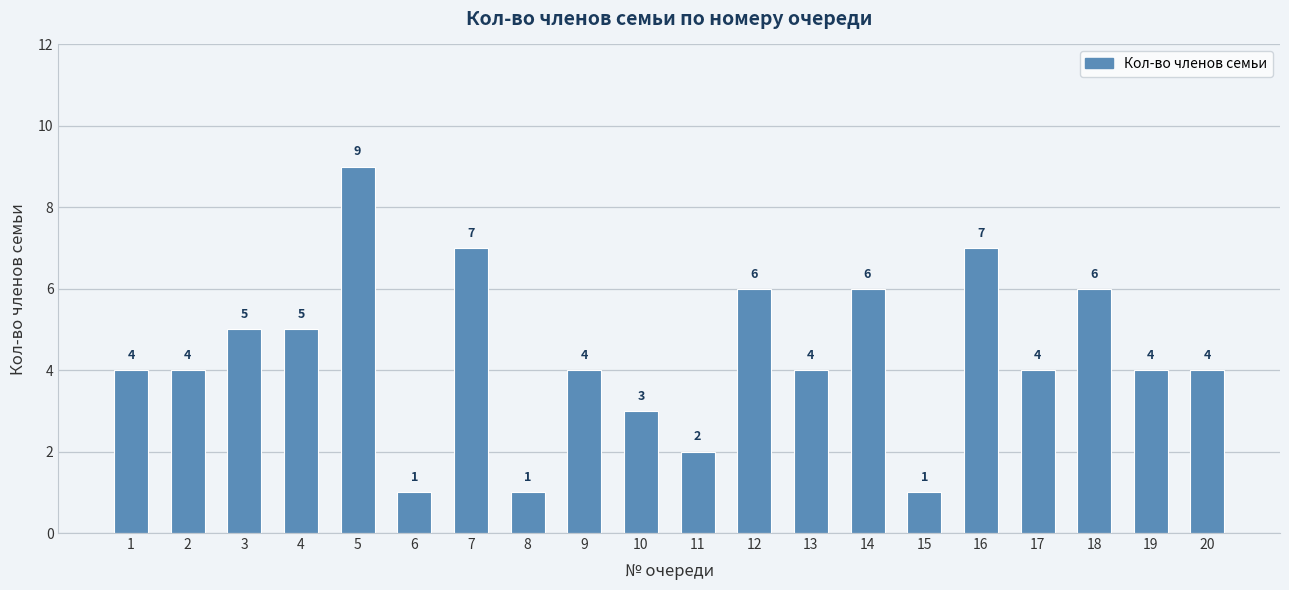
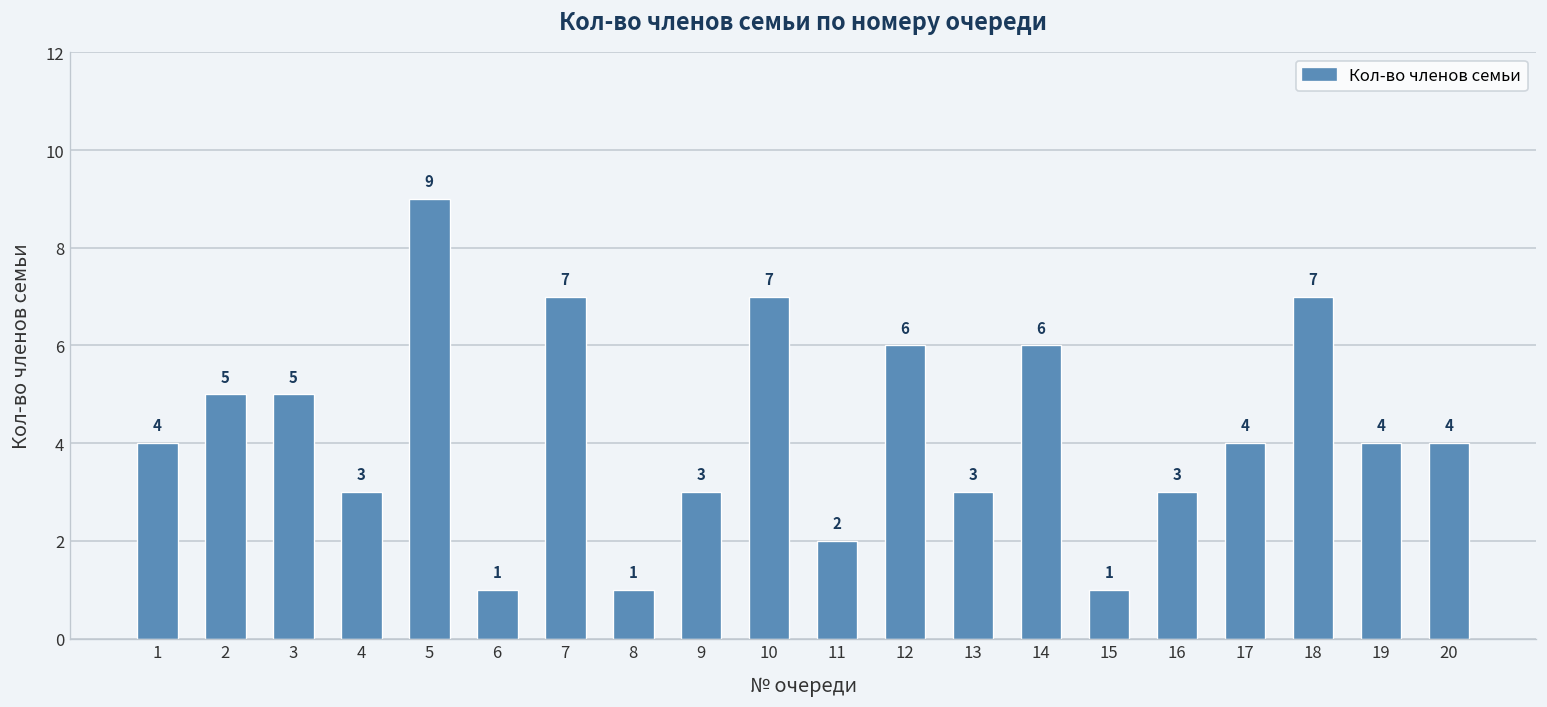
  {
    "1": 4,
-   "2": 4,
+   "2": 5,
    "3": 5,
-   "4": 5,
+   "4": 3,
    "5": 9,
    "6": 1,
    "7": 7,
    "8": 1,
-   "9": 4,
-   "10": 3,
+   "9": 3,
+   "10": 7,
    "11": 2,
    "12": 6,
-   "13": 4,
+   "13": 3,
    "14": 6,
    "15": 1,
-   "16": 7,
+   "16": 3,
    "17": 4,
-   "18": 6,
+   "18": 7,
    "19": 4,
    "20": 4
  }
